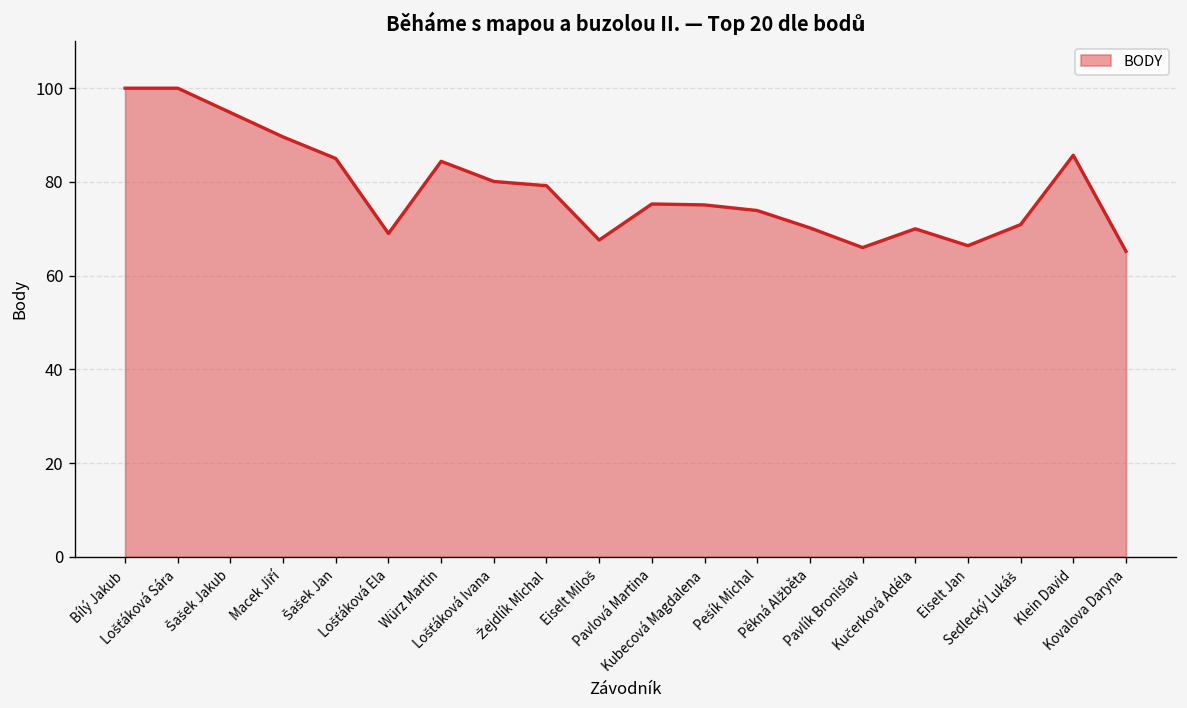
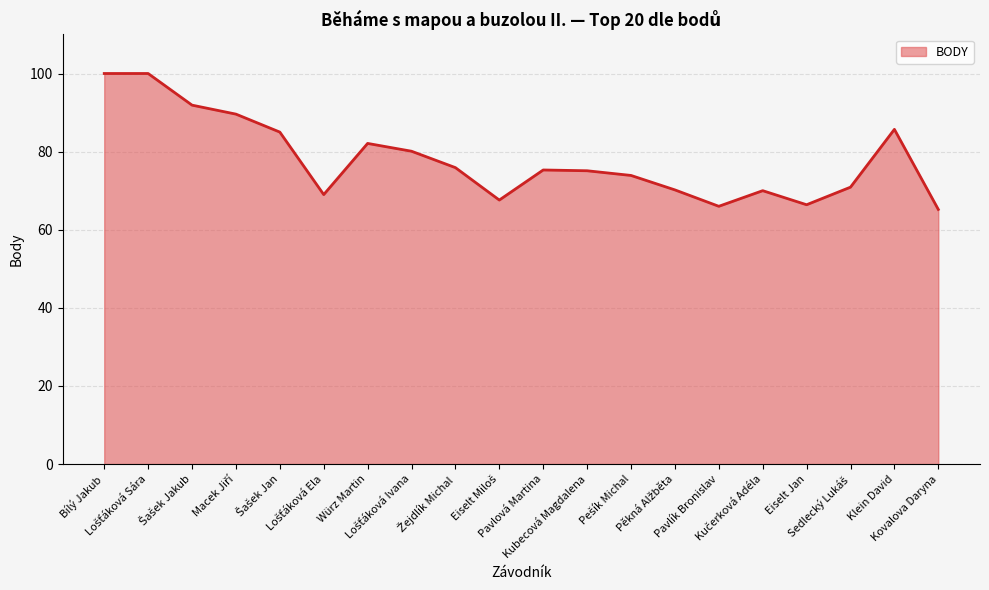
  {
    "Bílý Jakub": 100,
    "Lošťáková Sára": 100,
-   "Šašek Jakub": 95,
+   "Šašek Jakub": 92,
    "Macek Jiří": 90,
    "Šašek Jan": 85,
    "Lošťáková Ela": 69,
-   "Würz Martin": 84,
+   "Würz Martin": 82,
    "Lošťáková Ivana": 80,
-   "Žejdlík Michal": 79,
+   "Žejdlík Michal": 76,
    "Eiselt Miloš": 68,
    "Pavlová Martina": 75,
    "Kubecová Magdalena": 75,
    "Pešík Michal": 74,
    "Pěkná Alžběta": 70,
    "Pavlík Bronislav": 66,
    "Kučerková Adéla": 70,
    "Eiselt Jan": 66,
    "Sedlecký Lukáš": 71,
    "Klein David": 86,
    "Kovalova Daryna": 65
  }
